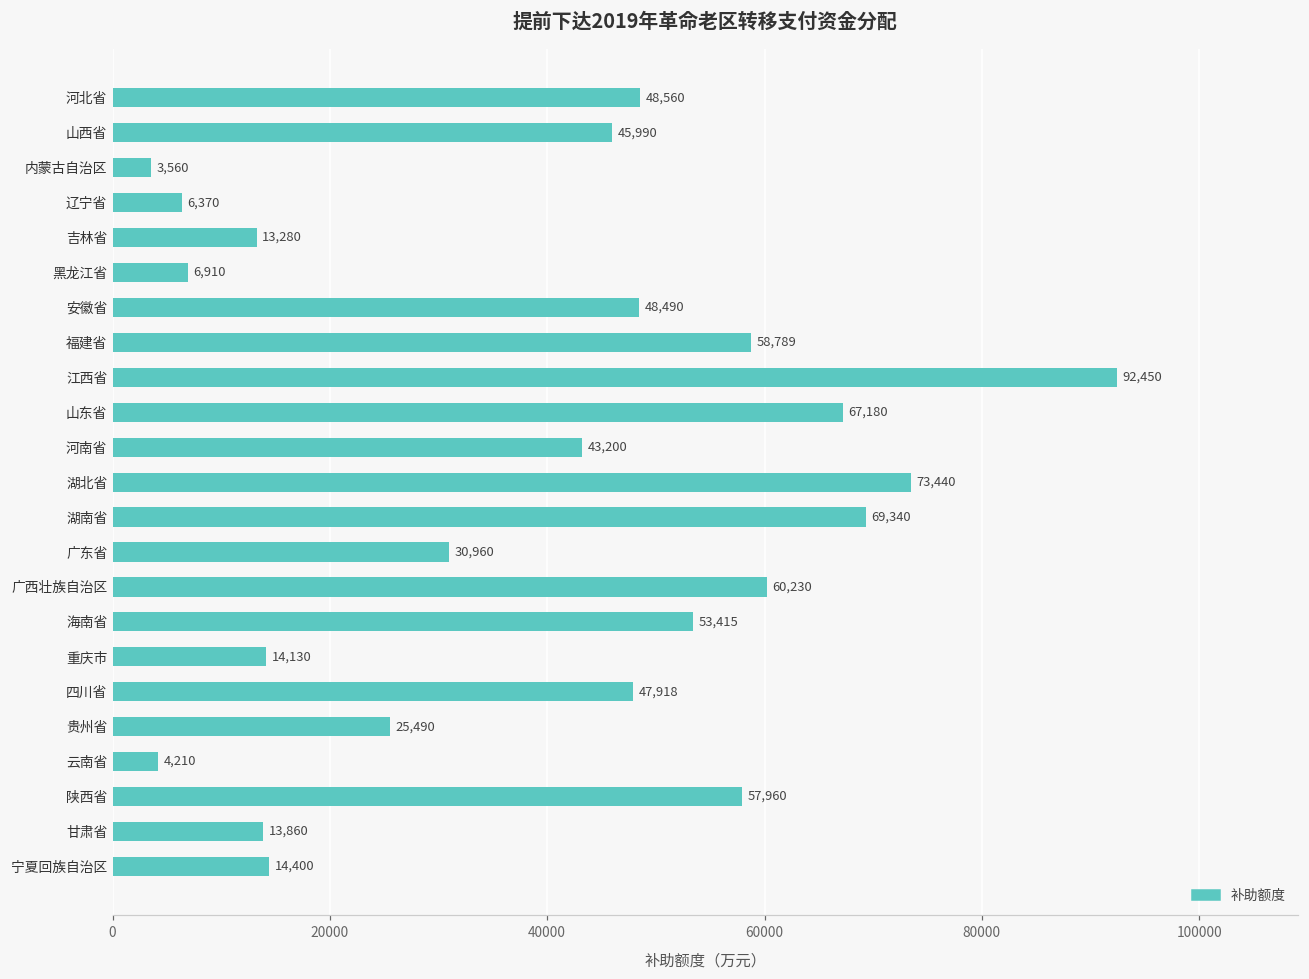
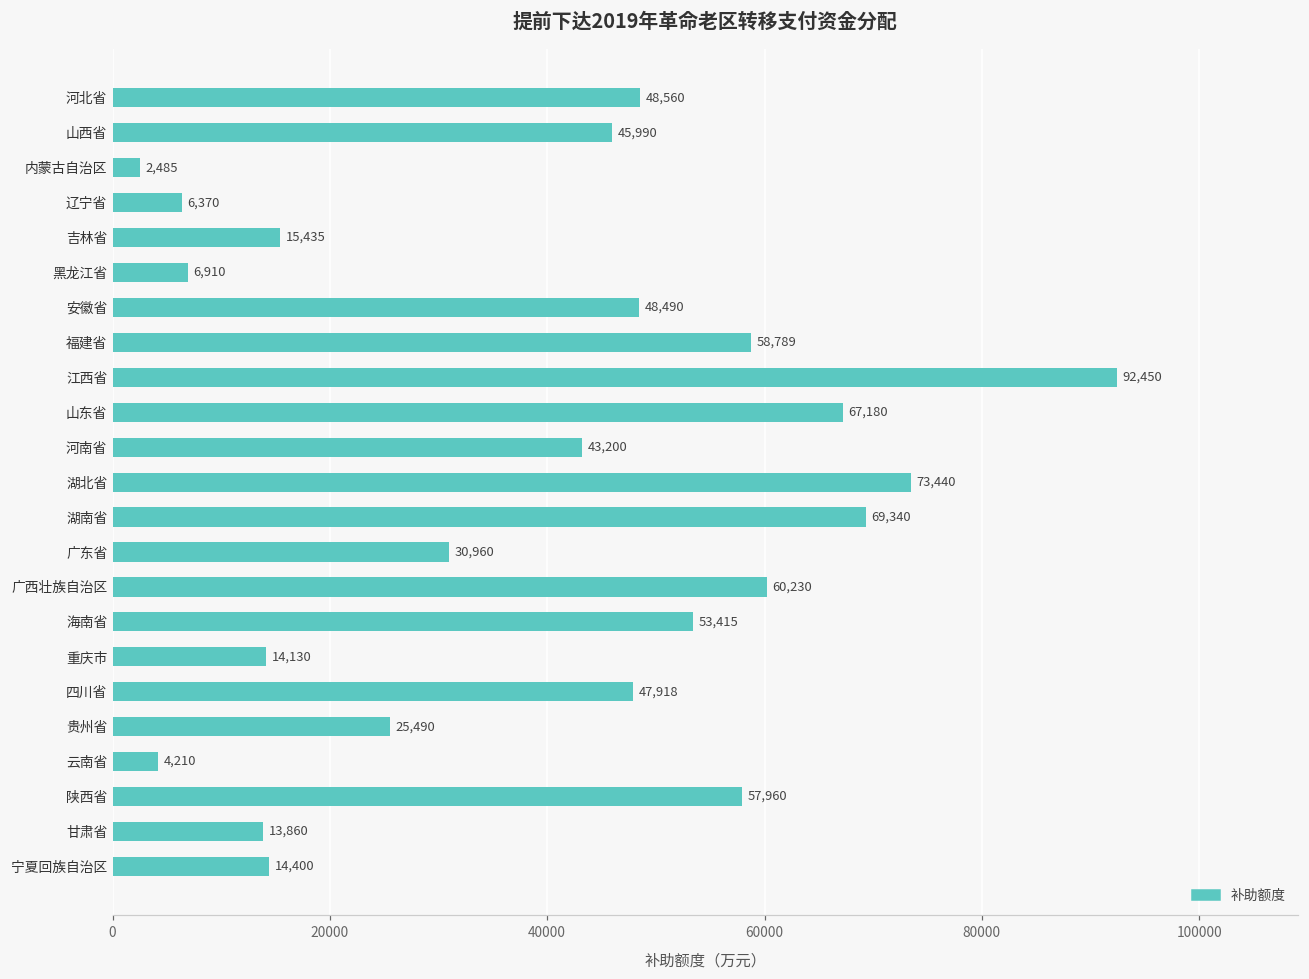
  {
    "河北省": "48,560",
    "山西省": "45,990",
-   "内蒙古自治区": "3,560",
+   "内蒙古自治区": "2,485",
    "辽宁省": "6,370",
-   "吉林省": "13,280",
+   "吉林省": "15,435",
    "黑龙江省": "6,910",
    "安徽省": "48,490",
    "福建省": "58,789",
    "江西省": "92,450",
    "山东省": "67,180",
    "河南省": "43,200",
    "湖北省": "73,440",
    "湖南省": "69,340",
    "广东省": "30,960",
    "广西壮族自治区": "60,230",
    "海南省": "53,415",
    "重庆市": "14,130",
    "四川省": "47,918",
    "贵州省": "25,490",
    "云南省": "4,210",
    "陕西省": "57,960",
    "甘肃省": "13,860",
    "宁夏回族自治区": "14,400"
  }
